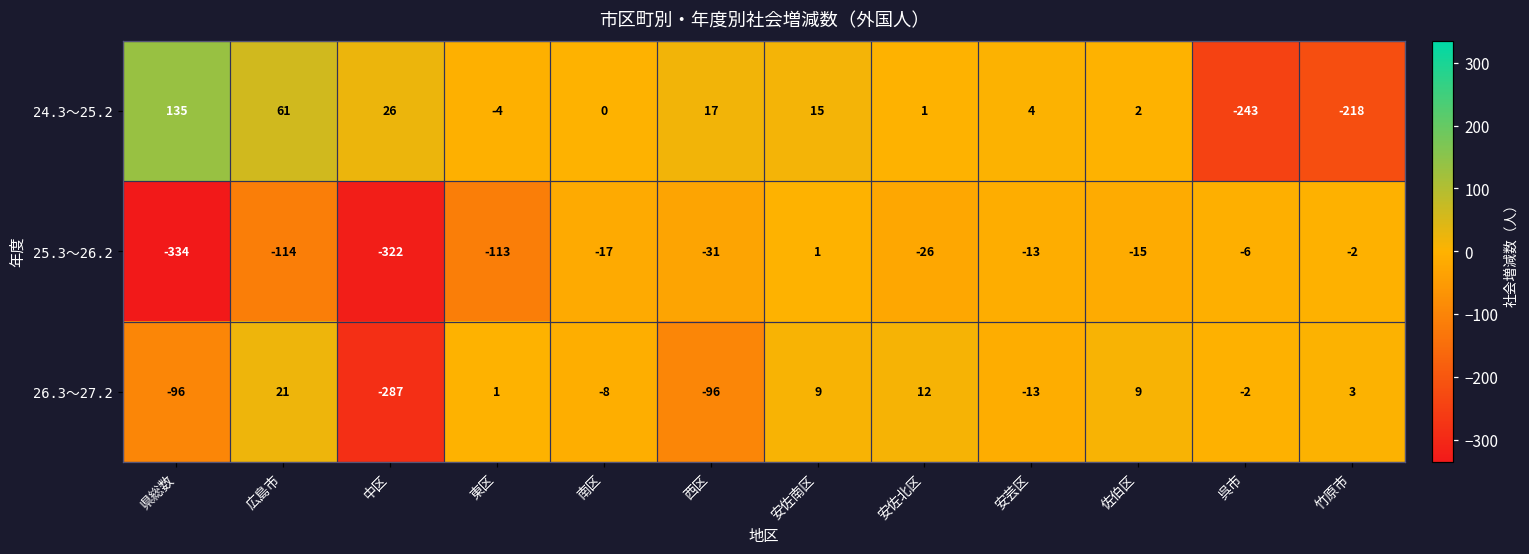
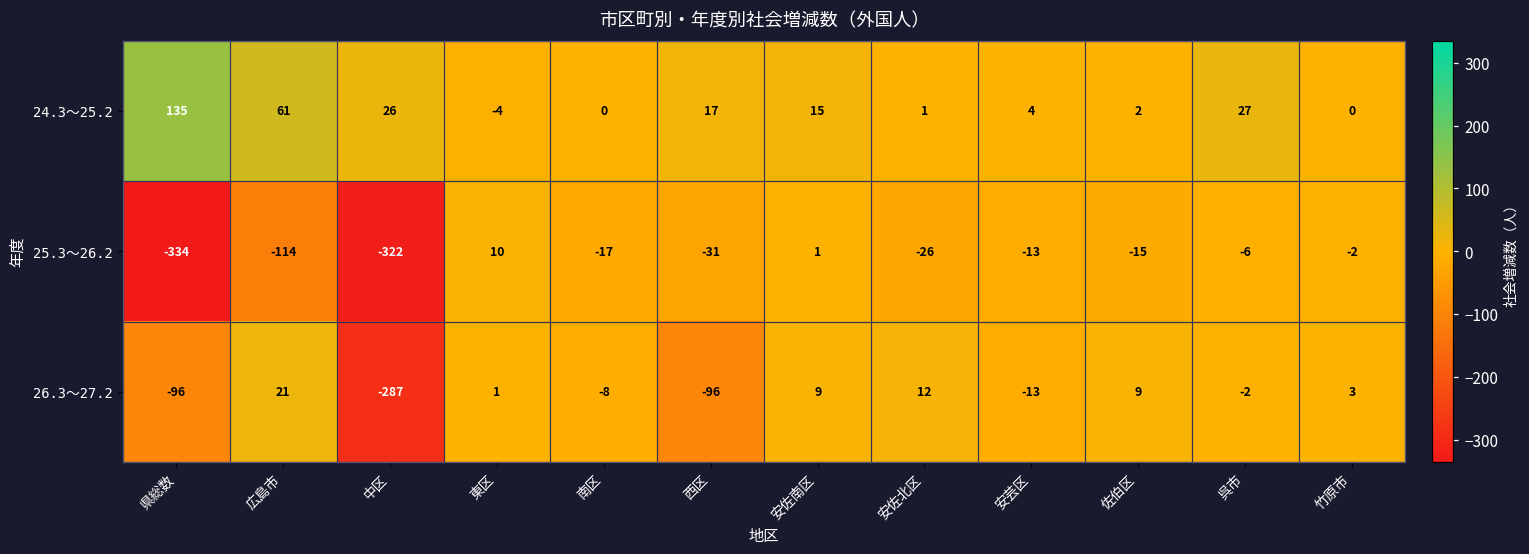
  {
    "24.3～25.2": {
      "県総数": 135,
      "広島市": 61,
      "中区": 26,
      "東区": -4,
      "南区": 0,
      "西区": 17,
      "安佐南区": 15,
      "安佐北区": 1,
      "安芸区": 4,
      "佐伯区": 2,
-     "呉市": -243,
-     "竹原市": -218
+     "呉市": 27,
+     "竹原市": 0
    },
    "25.3～26.2": {
      "県総数": -334,
      "広島市": -114,
      "中区": -322,
-     "東区": -113,
+     "東区": 10,
      "南区": -17,
      "西区": -31,
      "安佐南区": 1,
      "安佐北区": -26,
      "安芸区": -13,
      "佐伯区": -15,
      "呉市": -6,
      "竹原市": -2
    },
    "26.3～27.2": {
      "県総数": -96,
      "広島市": 21,
      "中区": -287,
      "東区": 1,
      "南区": -8,
      "西区": -96,
      "安佐南区": 9,
      "安佐北区": 12,
      "安芸区": -13,
      "佐伯区": 9,
      "呉市": -2,
      "竹原市": 3
    }
  }
